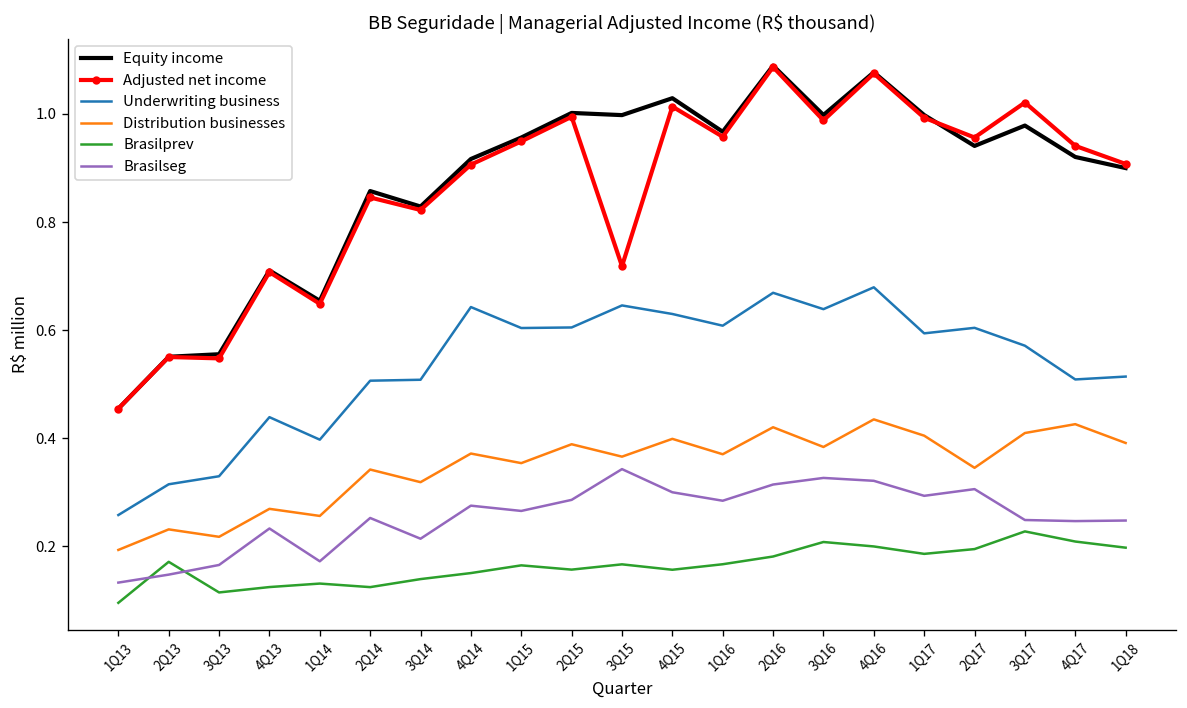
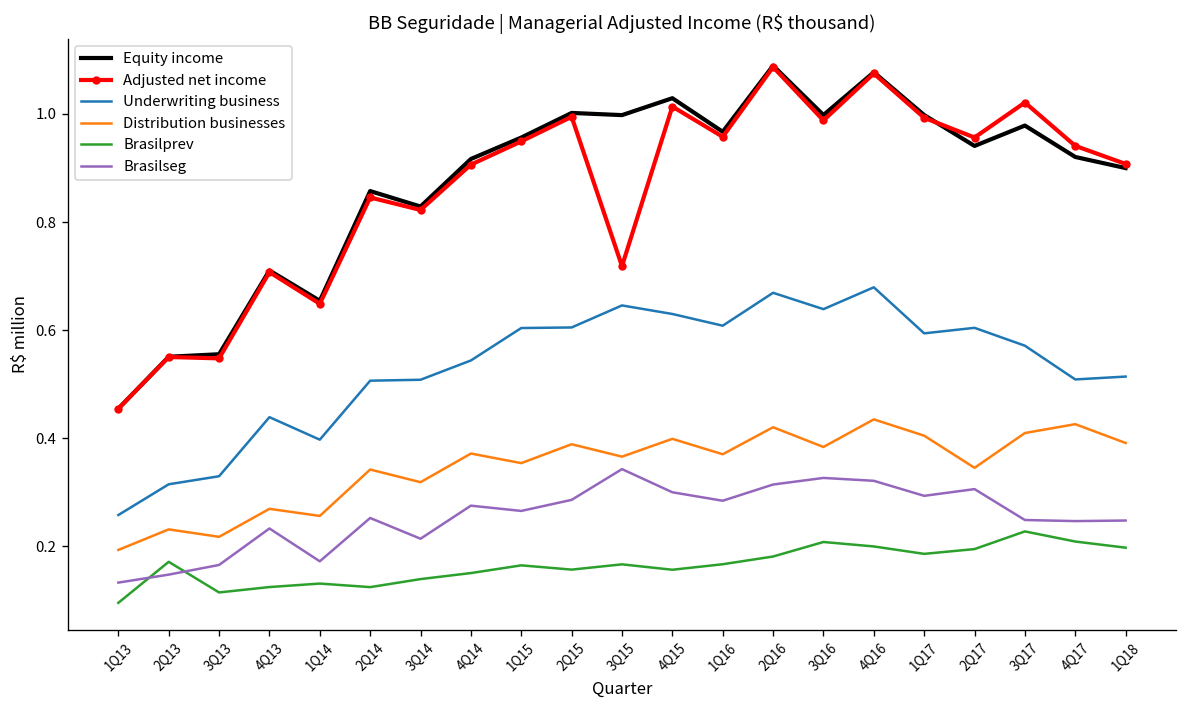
  {
    "Equity income": {
      "3Q13": 0.56,
      "2Q14": 0.86,
      "3Q14": 0.83,
      "4Q14": 0.92,
      "1Q15": 0.96,
      "2Q15": 1.00,
      "3Q15": 1.00,
      "4Q15": 1.03,
      "1Q16": 0.97,
      "3Q16": 1.00,
      "2Q17": 0.94,
      "3Q17": 0.98,
      "4Q17": 0.92,
      "1Q18": 0.90
    },
    "Adjusted net income": {
      "3Q13": 0.55,
      "2Q14": 0.85,
      "3Q14": 0.82,
      "4Q14": 0.91,
      "1Q15": 0.95,
      "2Q15": 0.99,
      "3Q15": 0.72,
      "4Q15": 1.01,
      "1Q16": 0.96,
      "3Q16": 0.99,
      "2Q17": 0.96,
      "3Q17": 1.02,
      "4Q17": 0.94,
      "1Q18": 0.91
    },
    "Underwriting business": {
      "1Q13": 0.26,
      "2Q13": 0.31,
      "3Q13": 0.33,
      "4Q13": 0.44,
      "1Q14": 0.40,
      "2Q14": 0.51,
      "3Q14": 0.51,
-     "4Q14": 0.64,
+     "4Q14": 0.54,
      "1Q15": 0.60,
      "2Q15": 0.60,
      "3Q15": 0.65,
      "4Q15": 0.63,
      "1Q16": 0.61,
      "2Q16": 0.67,
      "3Q16": 0.64,
      "4Q16": 0.68,
      "1Q17": 0.59,
      "2Q17": 0.60,
      "3Q17": 0.57,
      "4Q17": 0.51,
      "1Q18": 0.51
    },
    "Distribution businesses": {
      "1Q13": 0.19,
      "2Q13": 0.23,
      "3Q13": 0.22,
      "4Q13": 0.27,
      "1Q14": 0.26,
      "2Q14": 0.34,
      "3Q14": 0.32,
      "4Q14": 0.37,
      "1Q15": 0.35,
      "2Q15": 0.39,
      "3Q15": 0.37,
      "4Q15": 0.40,
      "1Q16": 0.37,
      "2Q16": 0.42,
      "3Q16": 0.38,
      "4Q16": 0.44,
      "1Q17": 0.40,
      "2Q17": 0.35,
      "3Q17": 0.41,
      "4Q17": 0.43,
      "1Q18": 0.39
    },
    "Brasilprev": {
      "1Q13": 0.10,
      "2Q13": 0.17,
      "3Q13": 0.11,
      "4Q13": 0.12,
      "1Q14": 0.13,
      "2Q14": 0.12,
      "3Q14": 0.14,
      "4Q14": 0.15,
      "1Q15": 0.17,
      "2Q15": 0.16,
      "3Q15": 0.17,
      "4Q15": 0.16,
      "1Q16": 0.17,
      "2Q16": 0.18,
      "3Q16": 0.21,
      "4Q16": 0.20,
      "1Q17": 0.19,
      "2Q17": 0.20,
      "3Q17": 0.23,
      "4Q17": 0.21,
      "1Q18": 0.20
    },
    "Brasilseg": {
      "1Q13": 0.13,
      "2Q13": 0.15,
      "3Q13": 0.17,
      "4Q13": 0.23,
      "1Q14": 0.17,
      "2Q14": 0.25,
      "3Q14": 0.21,
      "4Q14": 0.28,
      "1Q15": 0.27,
      "2Q15": 0.29,
      "3Q15": 0.34,
      "4Q15": 0.30,
      "1Q16": 0.28,
      "2Q16": 0.31,
      "3Q16": 0.33,
      "4Q16": 0.32,
      "1Q17": 0.29,
      "2Q17": 0.31,
      "3Q17": 0.25,
      "4Q17": 0.25,
      "1Q18": 0.25
    }
  }
